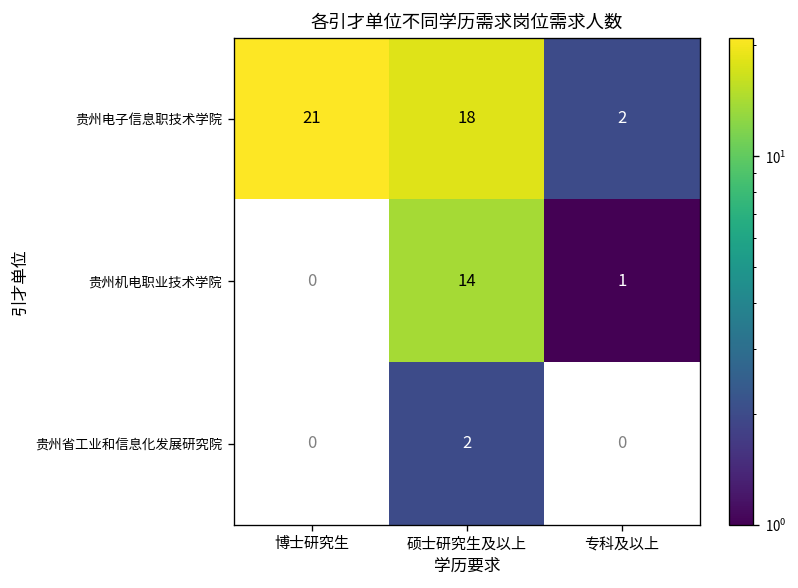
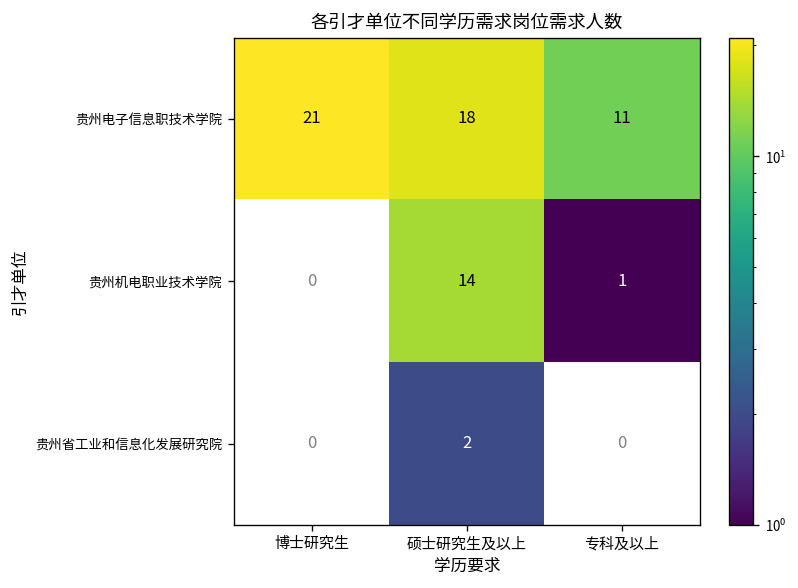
  {
    "贵州电子信息职技术学院": {
      "博士研究生": 21,
      "硕士研究生及以上": 18,
-     "专科及以上": 2
+     "专科及以上": 11
    },
    "贵州机电职业技术学院": {
      "硕士研究生及以上": 14,
      "专科及以上": 1
    },
    "贵州省工业和信息化发展研究院": {
      "硕士研究生及以上": 2
    }
  }
